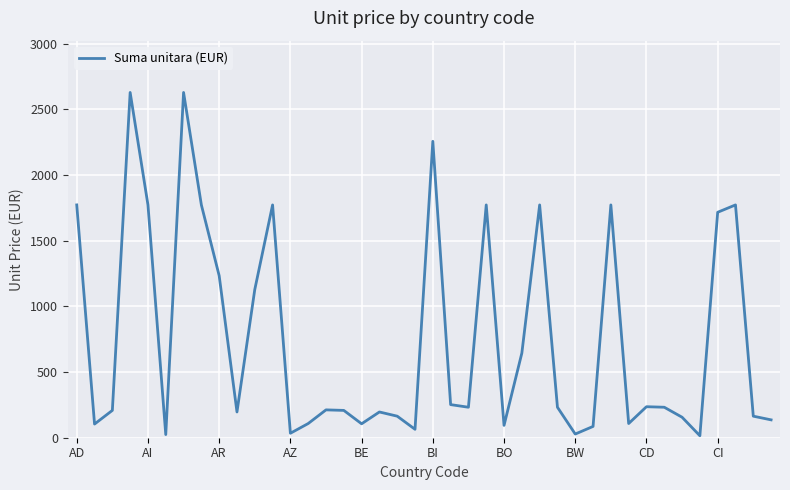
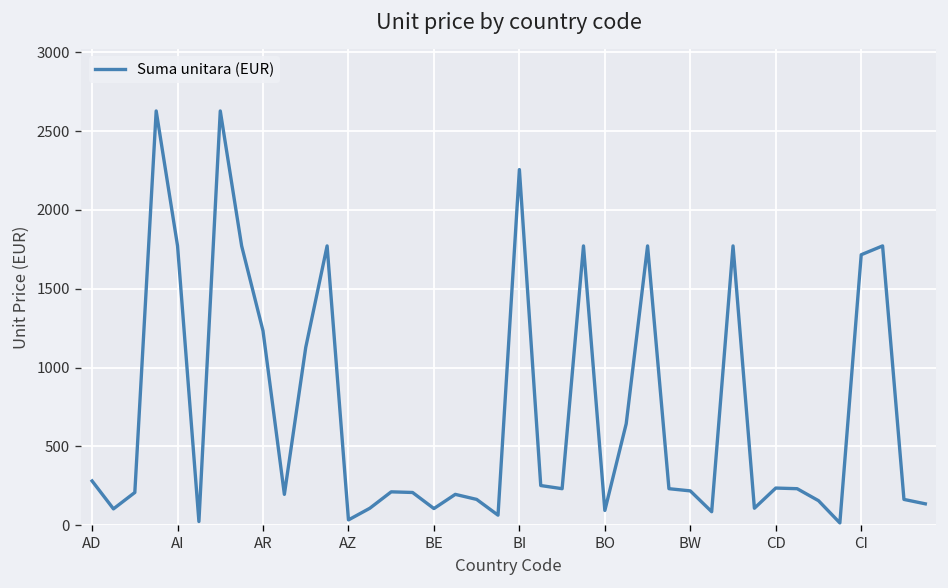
  {
-   "AD": 1770,
+   "AD": 280,
    "AI": 1770,
    "AR": 1230,
    "AZ": 30,
    "BE": 110,
    "BI": 2260,
    "BO": 90,
-   "BW": 30,
+   "BW": 220,
    "CD": 240,
    "CI": 1720
  }
